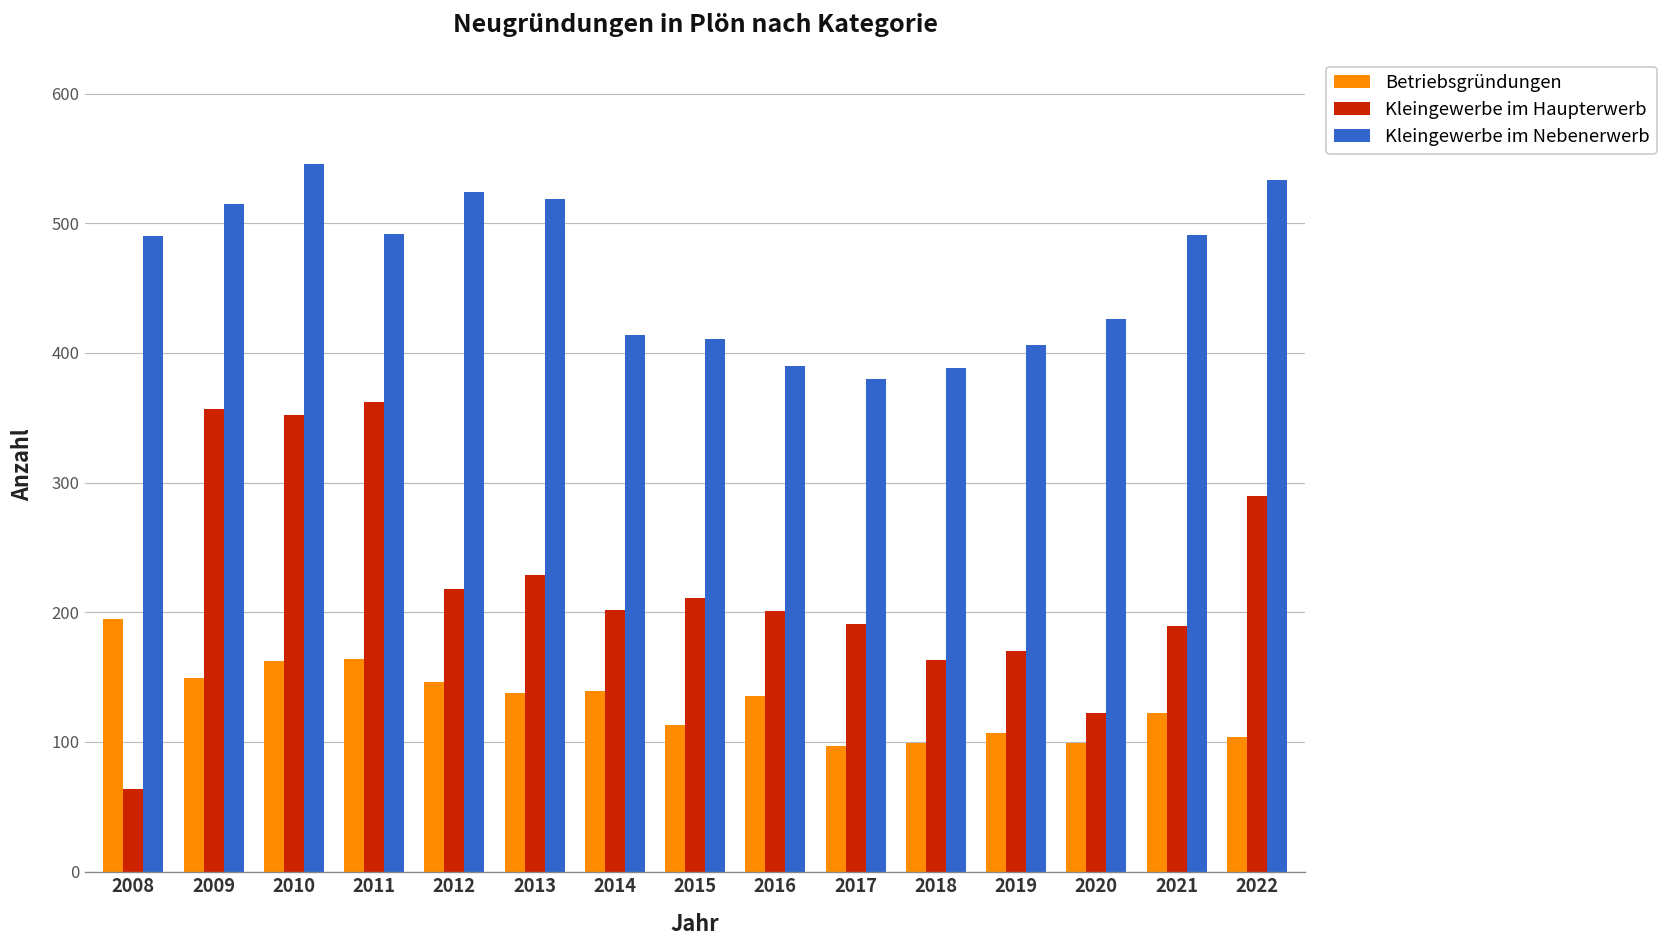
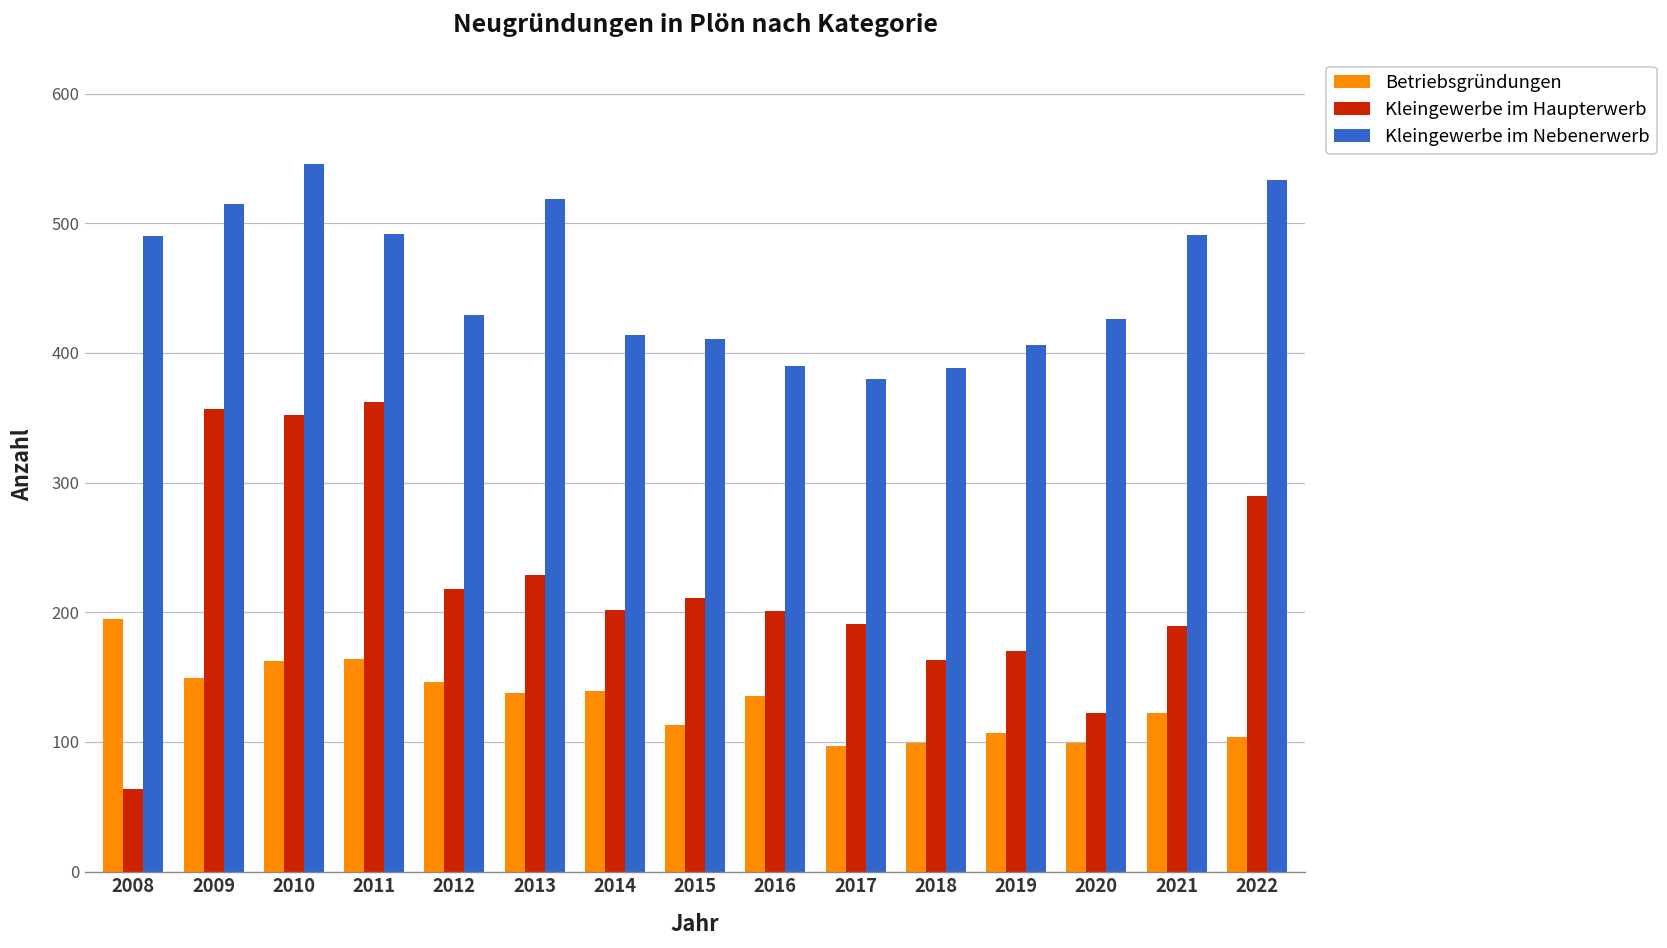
  {
    "Betriebsgründungen": {
      "2008": 195,
      "2009": 149,
      "2010": 162,
      "2011": 164,
      "2012": 146,
      "2013": 138,
      "2014": 139,
      "2015": 113,
      "2016": 135,
      "2017": 97,
      "2018": 99,
      "2019": 107,
      "2020": 99,
      "2021": 122,
      "2022": 104
    },
    "Kleingewerbe im Haupterwerb": {
      "2008": 64,
      "2009": 357,
      "2010": 352,
      "2011": 362,
      "2012": 218,
      "2013": 229,
      "2014": 202,
      "2015": 211,
      "2016": 201,
      "2017": 191,
      "2018": 163,
      "2019": 170,
      "2020": 122,
      "2021": 189,
      "2022": 290
    },
    "Kleingewerbe im Nebenerwerb": {
      "2008": 490,
      "2009": 515,
      "2010": 546,
      "2011": 492,
-     "2012": 524,
+     "2012": 429,
      "2013": 519,
      "2014": 414,
      "2015": 411,
      "2016": 390,
      "2017": 380,
      "2018": 388,
      "2019": 406,
      "2020": 426,
      "2021": 491,
      "2022": 533
    }
  }
